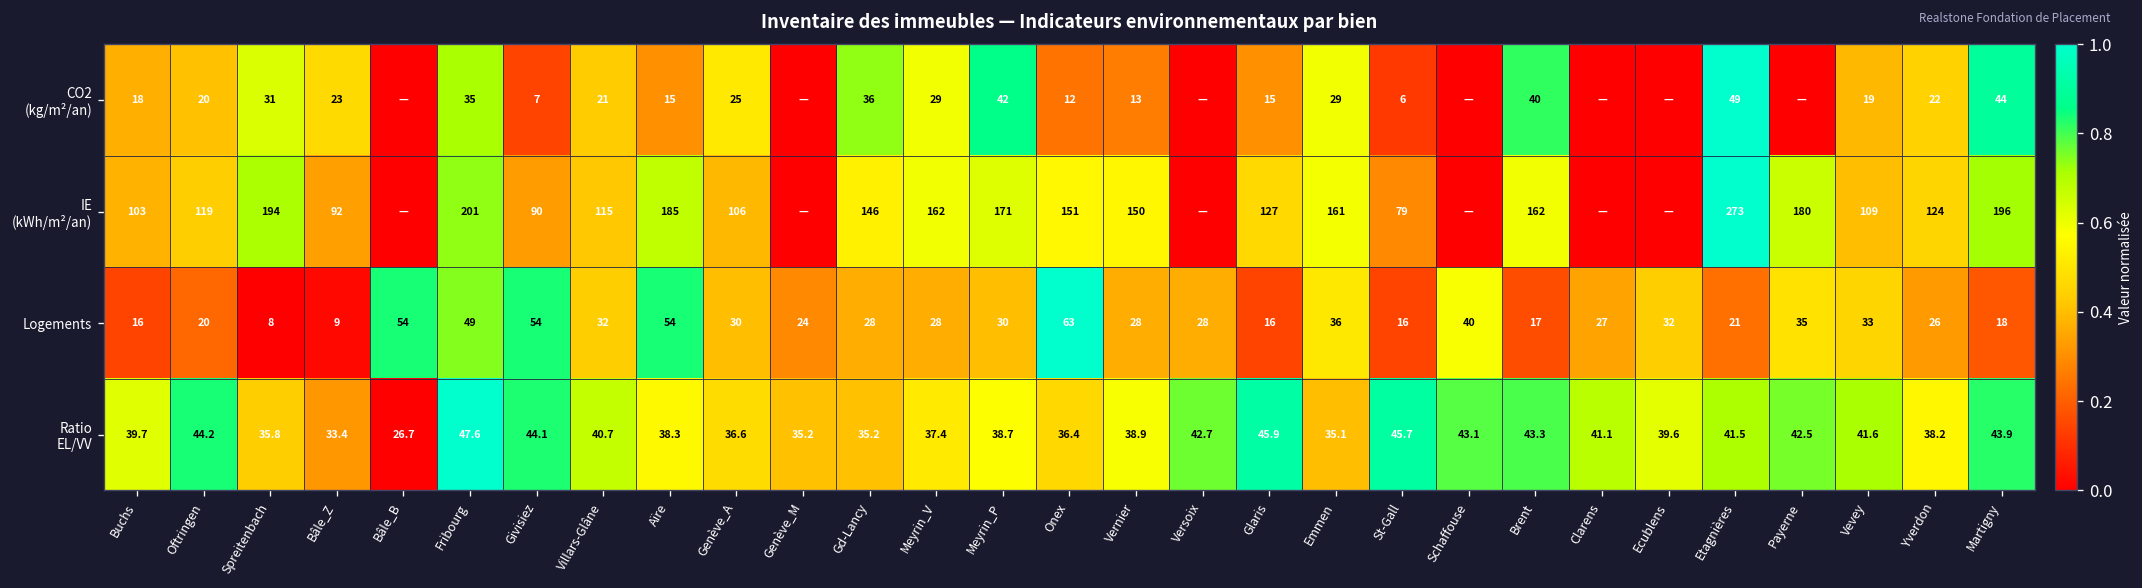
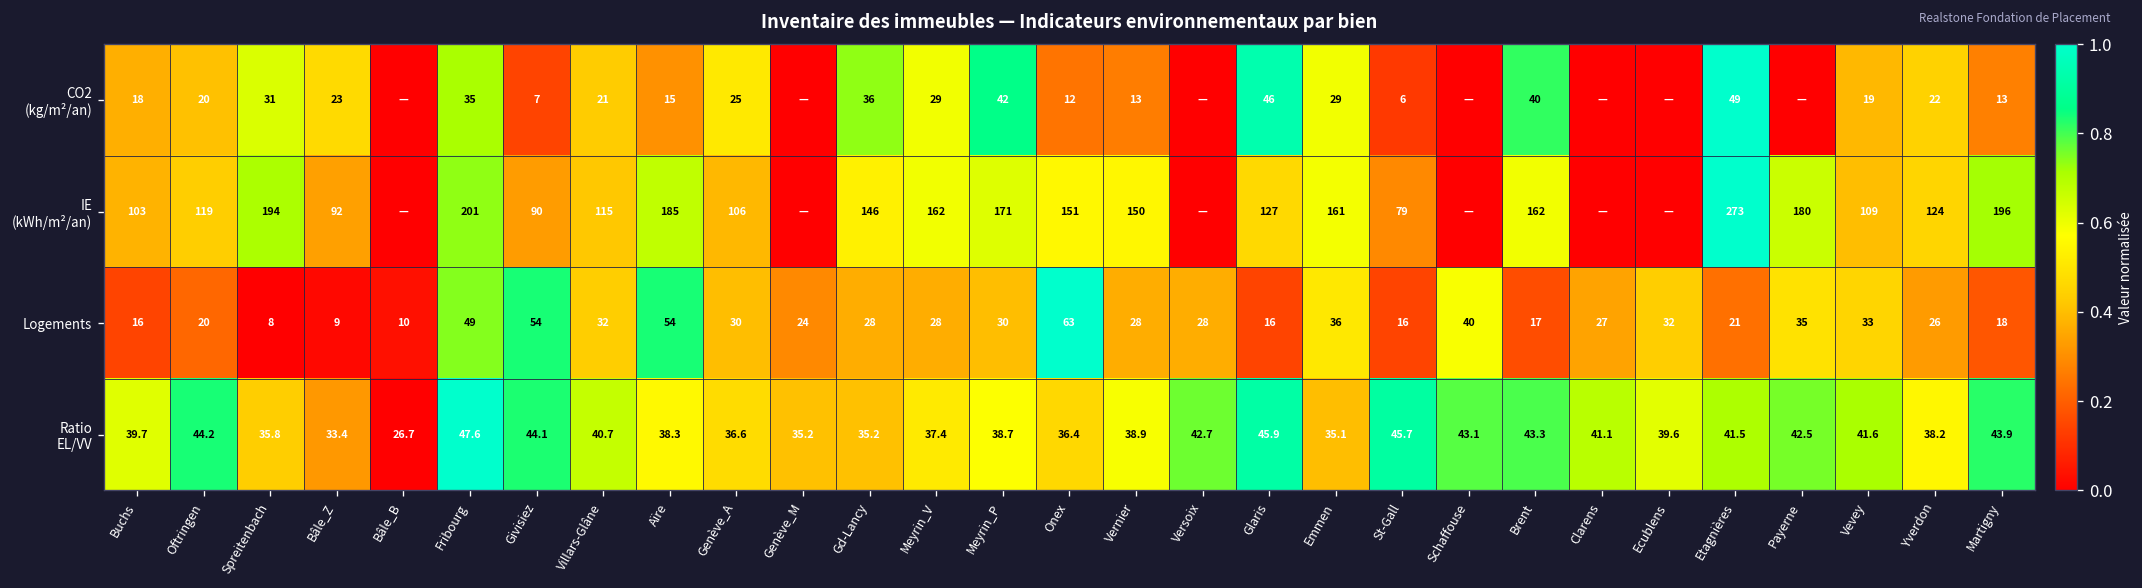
  {
    "CO2 (kg/m²/an)": {
      "Buchs": 18,
      "Oftringen": 20,
      "Spreitenbach": 31,
      "Bâle_Z": 23,
      "Fribourg": 35,
      "Givisiez": 7,
      "Villars-Glâne": 21,
      "Aïre": 15,
      "Genève_A": 25,
      "Gd-Lancy": 36,
      "Meyrin_V": 29,
      "Meyrin_P": 42,
      "Onex": 12,
      "Vernier": 13,
-     "Glaris": 15,
+     "Glaris": 46,
      "Emmen": 29,
      "St-Gall": 6,
      "Brent": 40,
      "Etagnières": 49,
      "Vevey": 19,
      "Yverdon": 22,
-     "Martigny": 44
+     "Martigny": 13
    },
    "IE (kWh/m²/an)": {
      "Buchs": 103,
      "Oftringen": 119,
      "Spreitenbach": 194,
      "Bâle_Z": 92,
      "Fribourg": 201,
      "Givisiez": 90,
      "Villars-Glâne": 115,
      "Aïre": 185,
      "Genève_A": 106,
      "Gd-Lancy": 146,
      "Meyrin_V": 162,
      "Meyrin_P": 171,
      "Onex": 151,
      "Vernier": 150,
      "Glaris": 127,
      "Emmen": 161,
      "St-Gall": 79,
      "Brent": 162,
      "Etagnières": 273,
      "Payerne": 180,
      "Vevey": 109,
      "Yverdon": 124,
      "Martigny": 196
    },
    "Logements": {
      "Buchs": 16,
      "Oftringen": 20,
      "Spreitenbach": 8,
      "Bâle_Z": 9,
-     "Bâle_B": 54,
+     "Bâle_B": 10,
      "Fribourg": 49,
      "Givisiez": 54,
      "Villars-Glâne": 32,
      "Aïre": 54,
      "Genève_A": 30,
      "Genève_M": 24,
      "Gd-Lancy": 28,
      "Meyrin_V": 28,
      "Meyrin_P": 30,
      "Onex": 63,
      "Vernier": 28,
      "Versoix": 28,
      "Glaris": 16,
      "Emmen": 36,
      "St-Gall": 16,
      "Schaffouse": 40,
      "Brent": 17,
      "Clarens": 27,
      "Ecublens": 32,
      "Etagnières": 21,
      "Payerne": 35,
      "Vevey": 33,
      "Yverdon": 26,
      "Martigny": 18
    },
    "Ratio EL/VV": {
      "Buchs": 39.7,
      "Oftringen": 44.2,
      "Spreitenbach": 35.8,
      "Bâle_Z": 33.4,
      "Bâle_B": 26.7,
      "Fribourg": 47.6,
      "Givisiez": 44.1,
      "Villars-Glâne": 40.7,
      "Aïre": 38.3,
      "Genève_A": 36.6,
      "Genève_M": 35.2,
      "Gd-Lancy": 35.2,
      "Meyrin_V": 37.4,
      "Meyrin_P": 38.7,
      "Onex": 36.4,
      "Vernier": 38.9,
      "Versoix": 42.7,
      "Glaris": 45.9,
      "Emmen": 35.1,
      "St-Gall": 45.7,
      "Schaffouse": 43.1,
      "Brent": 43.3,
      "Clarens": 41.1,
      "Ecublens": 39.6,
      "Etagnières": 41.5,
      "Payerne": 42.5,
      "Vevey": 41.6,
      "Yverdon": 38.2,
      "Martigny": 43.9
    }
  }
